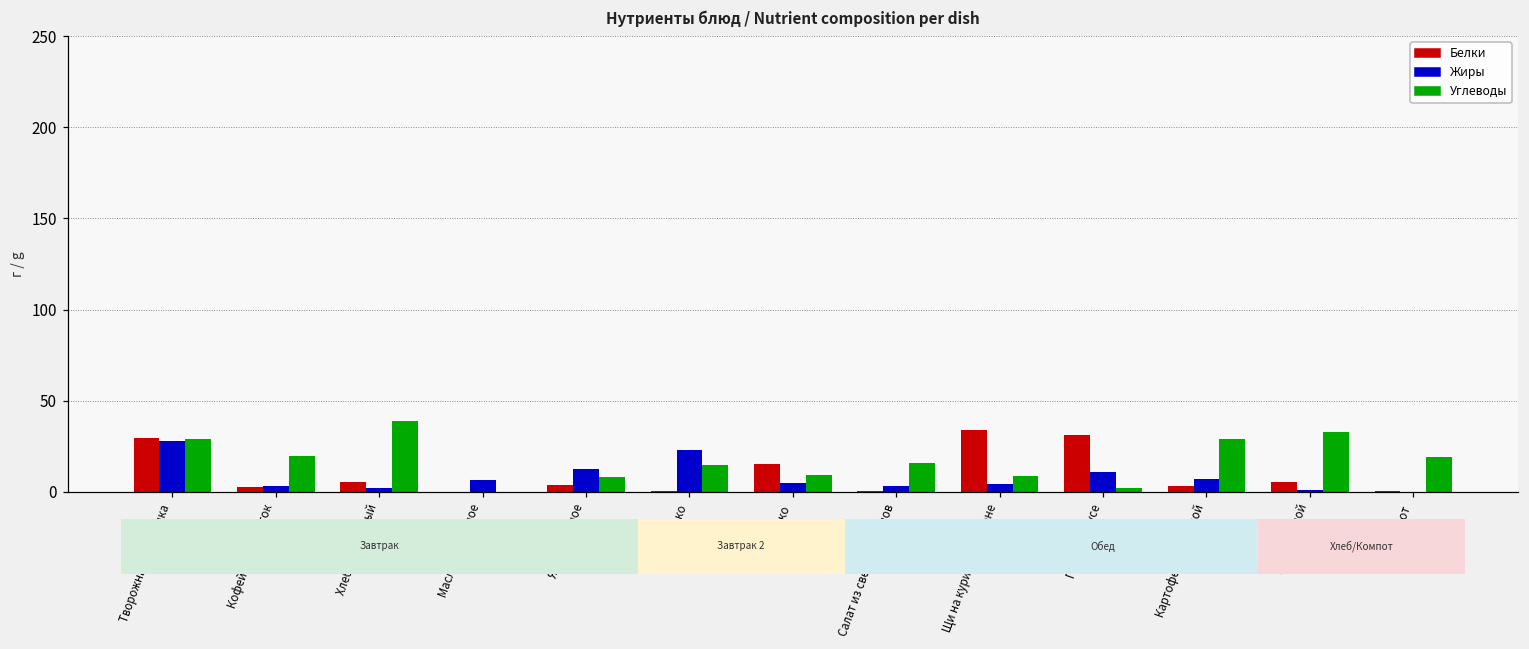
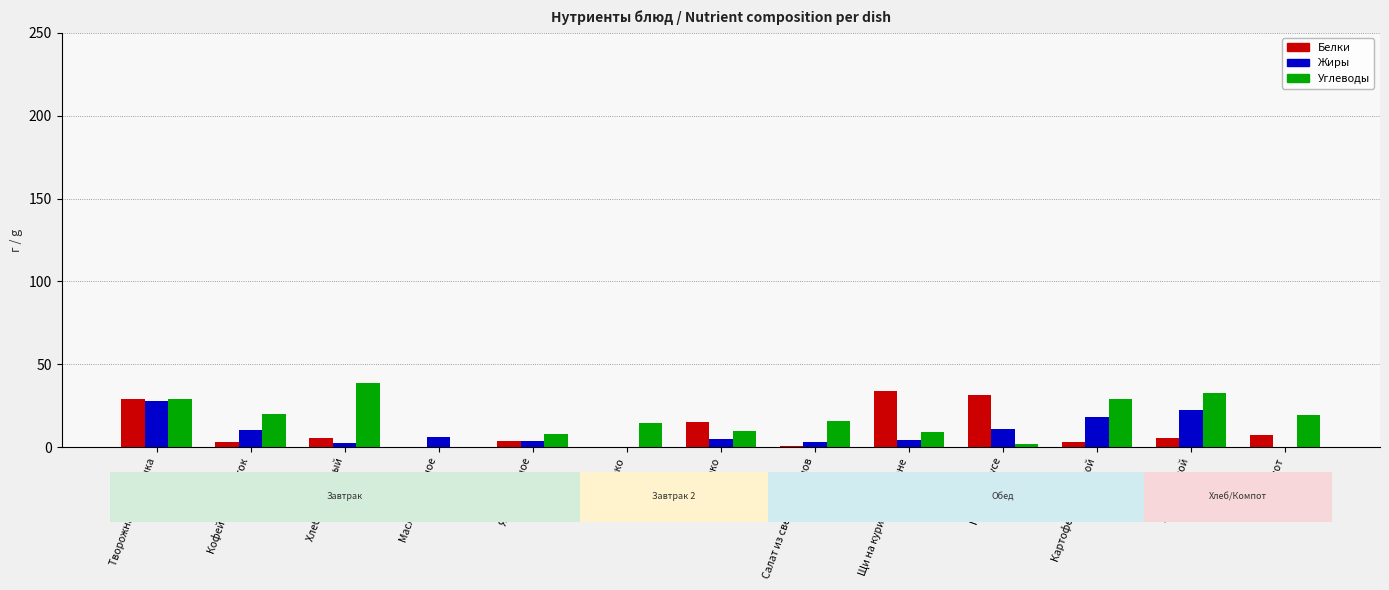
  {
    "Белки": {
      "Творожная запеканка": 29,
      "Кофейный напиток": 3,
      "Хлеб пшеничный": 6,
      "Яйцо вареное": 4,
      "Молоко": 15,
      "Щи на курином бульоне": 34,
      "Птица в соусе": 31,
      "Картофель отварной": 3,
      "Хлеб ржаной": 5,
-     "Компот": 0
+     "Компот": 7
    },
    "Жиры": {
      "Творожная запеканка": 28,
-     "Кофейный напиток": 3,
+     "Кофейный напиток": 10,
      "Хлеб пшеничный": 2,
      "Масло сливочное": 6,
-     "Яйцо вареное": 13,
-     "Яблоко": 23,
+     "Яйцо вареное": 4,
+     "Яблоко": 0,
      "Молоко": 5,
      "Салат из свежих огурцов": 3,
      "Щи на курином бульоне": 4,
      "Птица в соусе": 11,
-     "Картофель отварной": 7,
-     "Хлеб ржаной": 1,
+     "Картофель отварной": 18,
+     "Хлеб ржаной": 23,
      "Компот": 0
    },
    "Углеводы": {
      "Творожная запеканка": 29,
      "Кофейный напиток": 20,
      "Хлеб пшеничный": 39,
      "Яйцо вареное": 8,
      "Яблоко": 15,
      "Молоко": 9,
      "Салат из свежих огурцов": 16,
      "Щи на курином бульоне": 9,
      "Птица в соусе": 2,
      "Картофель отварной": 29,
      "Хлеб ржаной": 33,
      "Компот": 19
    }
  }
